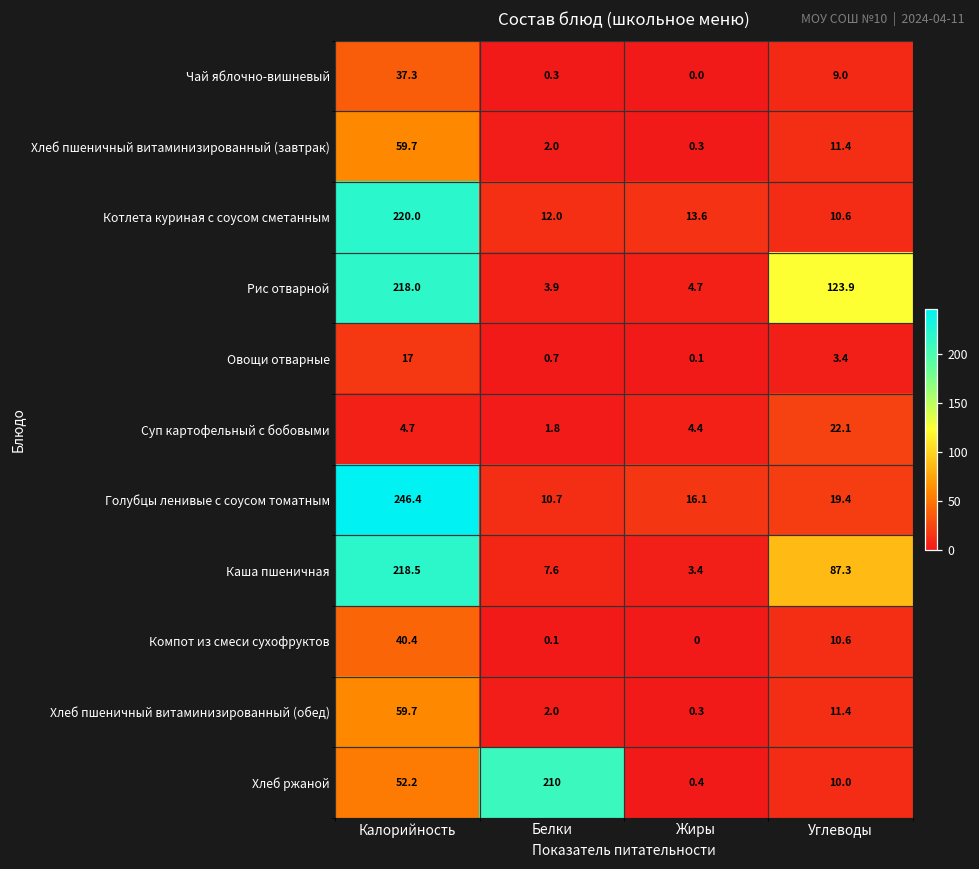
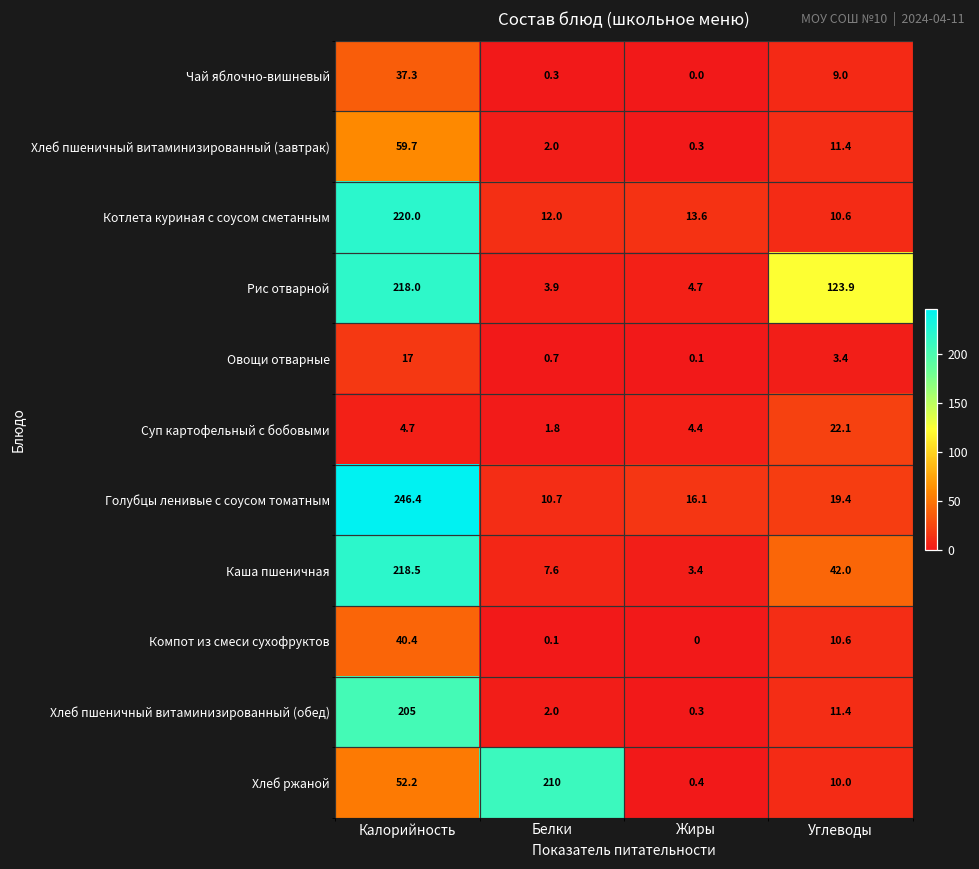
  {
    "Чай яблочно-вишневый": {
      "Калорийность": 37.3,
      "Белки": 0.3,
      "Жиры": 0.0,
      "Углеводы": 9.0
    },
    "Хлеб пшеничный витаминизированный (завтрак)": {
      "Калорийность": 59.7,
      "Белки": 2.0,
      "Жиры": 0.3,
      "Углеводы": 11.4
    },
    "Котлета куриная с соусом сметанным": {
      "Калорийность": 220.0,
      "Белки": 12.0,
      "Жиры": 13.6,
      "Углеводы": 10.6
    },
    "Рис отварной": {
      "Калорийность": 218.0,
      "Белки": 3.9,
      "Жиры": 4.7,
      "Углеводы": 123.9
    },
    "Овощи отварные": {
      "Калорийность": 17,
      "Белки": 0.7,
      "Жиры": 0.1,
      "Углеводы": 3.4
    },
    "Суп картофельный с бобовыми": {
      "Калорийность": 4.7,
      "Белки": 1.8,
      "Жиры": 4.4,
      "Углеводы": 22.1
    },
    "Голубцы ленивые с соусом томатным": {
      "Калорийность": 246.4,
      "Белки": 10.7,
      "Жиры": 16.1,
      "Углеводы": 19.4
    },
    "Каша пшеничная": {
      "Калорийность": 218.5,
      "Белки": 7.6,
      "Жиры": 3.4,
-     "Углеводы": 87.3
+     "Углеводы": 42.0
    },
    "Компот из смеси сухофруктов": {
      "Калорийность": 40.4,
      "Белки": 0.1,
      "Жиры": 0,
      "Углеводы": 10.6
    },
    "Хлеб пшеничный витаминизированный (обед)": {
-     "Калорийность": 59.7,
+     "Калорийность": 205,
      "Белки": 2.0,
      "Жиры": 0.3,
      "Углеводы": 11.4
    },
    "Хлеб ржаной": {
      "Калорийность": 52.2,
      "Белки": 210,
      "Жиры": 0.4,
      "Углеводы": 10.0
    }
  }
